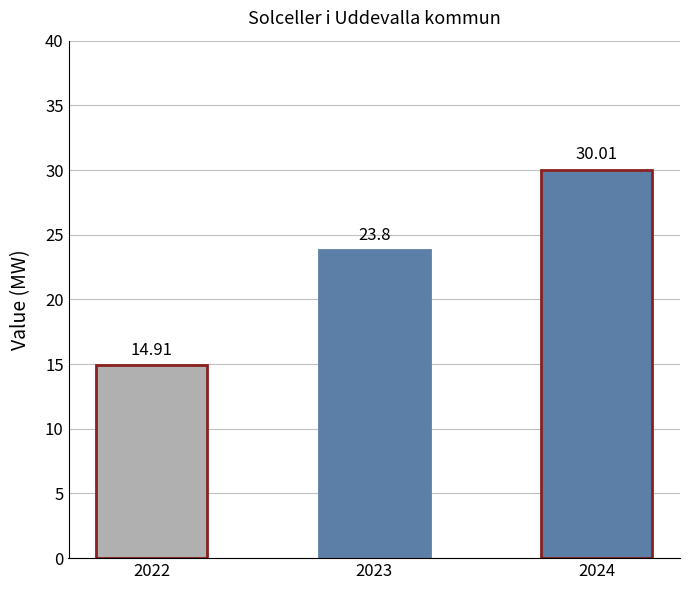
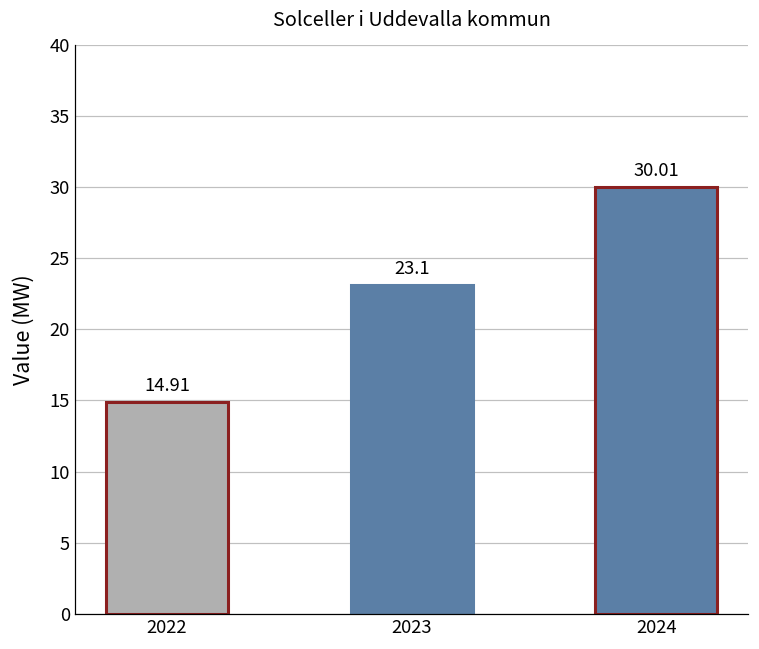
  {
    "2022": 14.91,
-   "2023": 23.8,
+   "2023": 23.1,
    "2024": 30.01
  }
